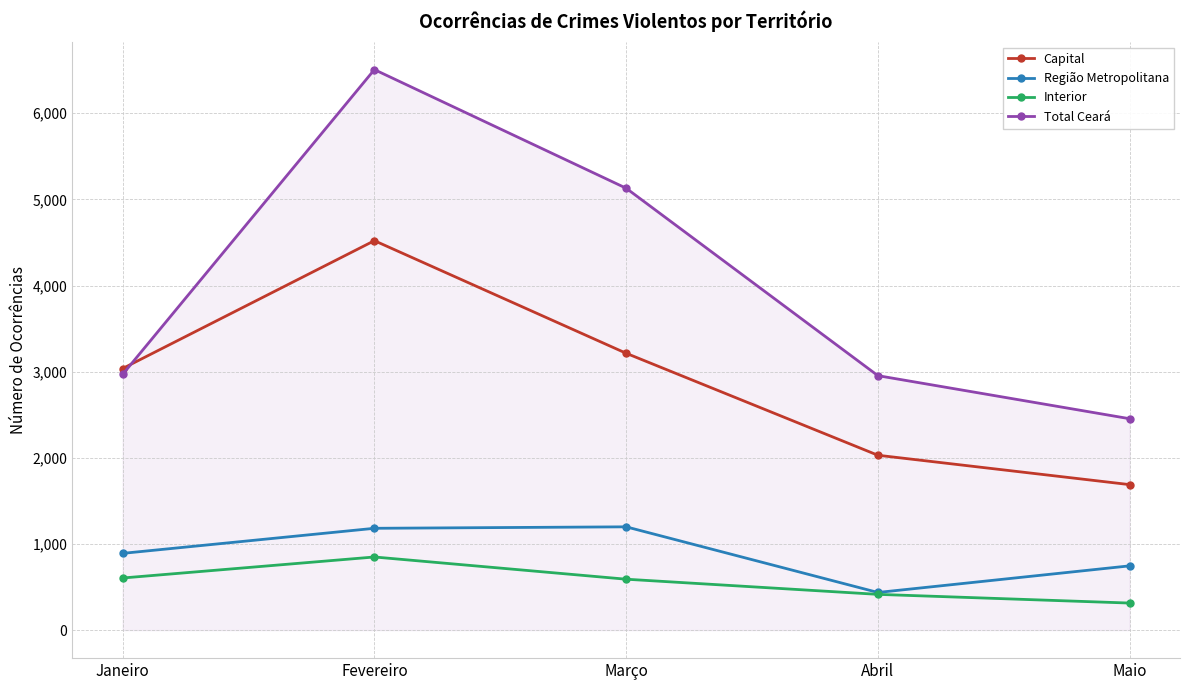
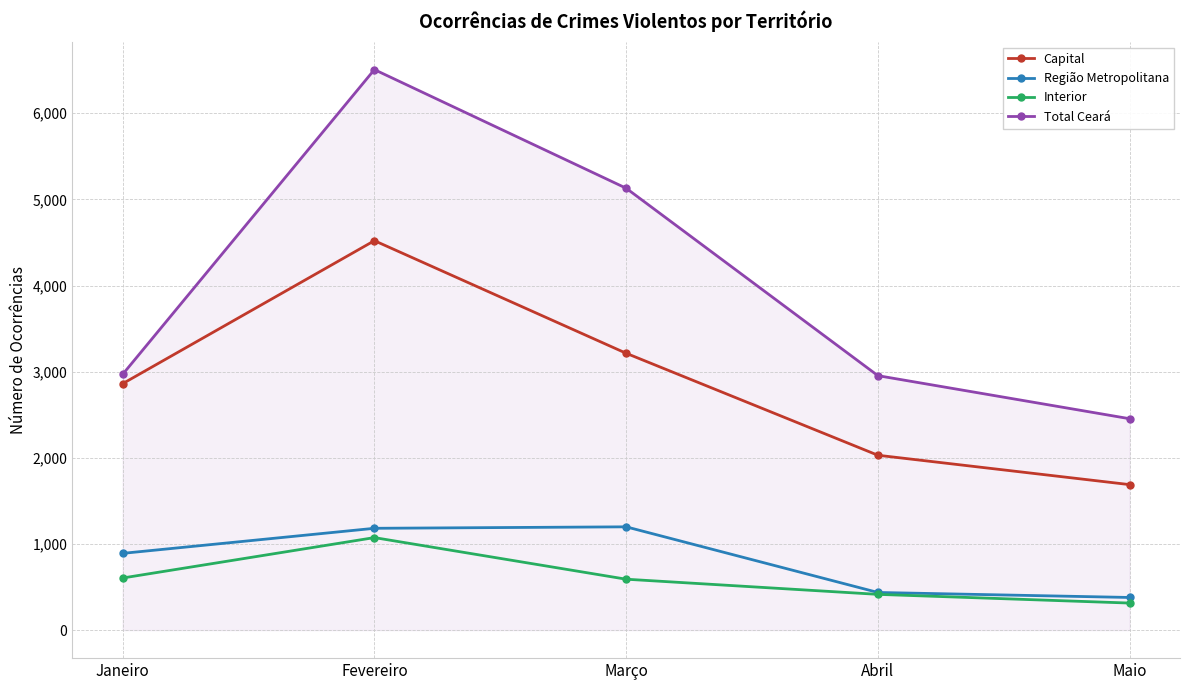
  {
    "Capital": {
-     "Janeiro": "3,000",
+     "Janeiro": "2,900",
      "Fevereiro": "4,500",
      "Março": "3,200",
      "Abril": "2,000",
      "Maio": "1,700"
    },
    "Região Metropolitana": {
      "Janeiro": "900",
      "Fevereiro": "1,200",
      "Março": "1,200",
-     "Maio": "700"
+     "Maio": "400"
    },
    "Interior": {
      "Janeiro": "600",
-     "Fevereiro": "800",
+     "Fevereiro": "1,100",
      "Março": "600",
      "Maio": "300"
    },
    "Total Ceará": {
      "Janeiro": "3,000",
      "Fevereiro": "6,500",
      "Março": "5,100",
      "Abril": "3,000",
      "Maio": "2,500"
    }
  }
